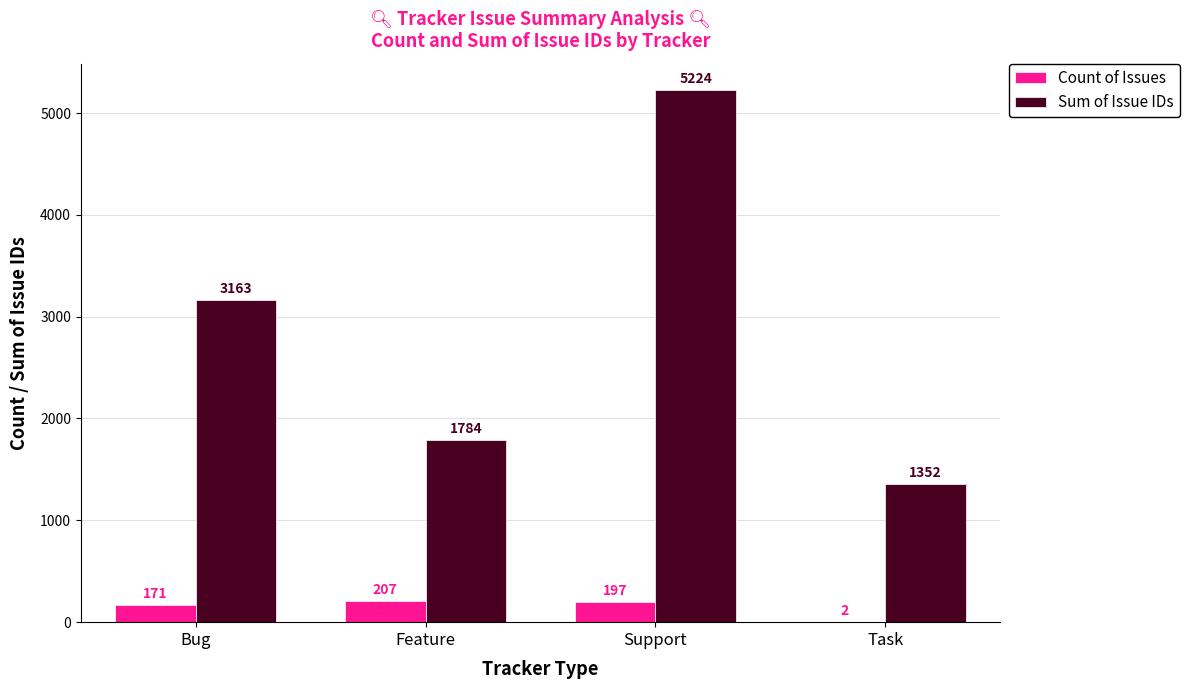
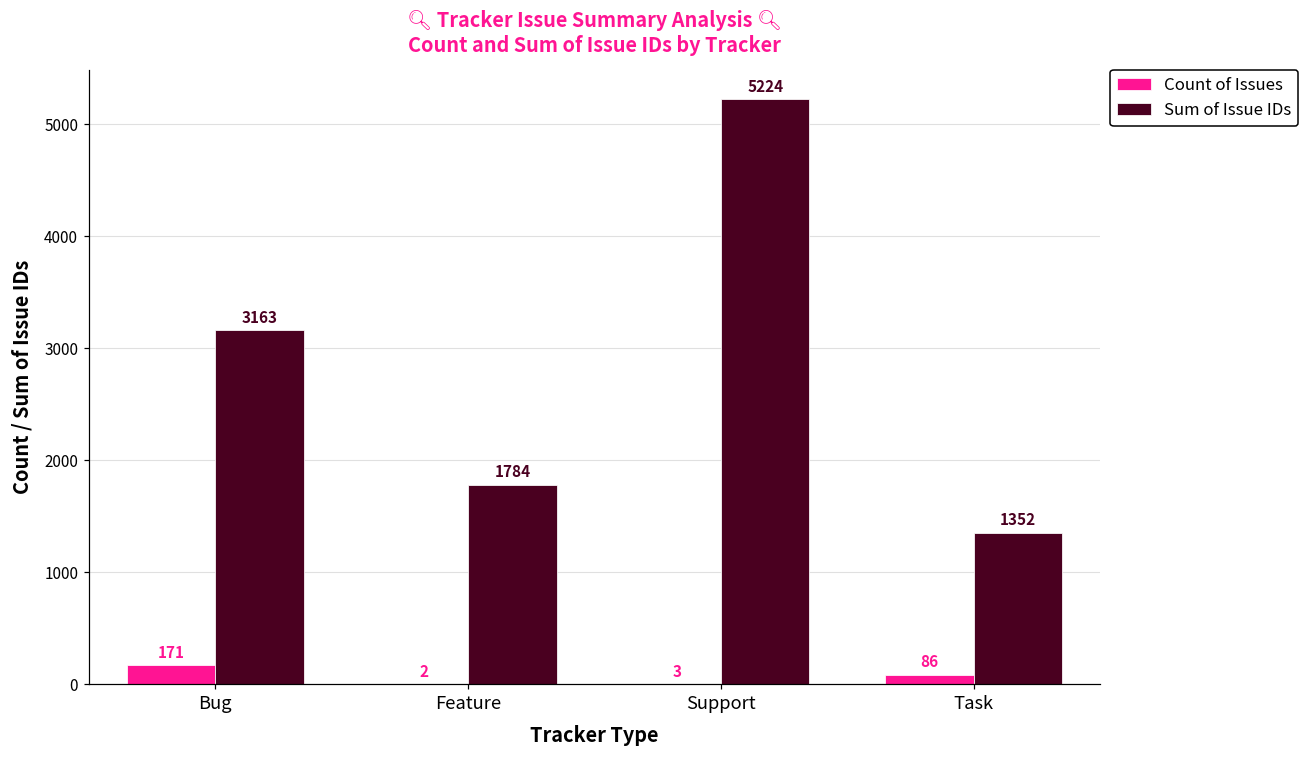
  {
    "Count of Issues": {
      "Bug": 171,
-     "Feature": 207,
-     "Support": 197,
-     "Task": 2
+     "Feature": 2,
+     "Support": 3,
+     "Task": 86
    },
    "Sum of Issue IDs": {
      "Bug": 3163,
      "Feature": 1784,
      "Support": 5224,
      "Task": 1352
    }
  }
